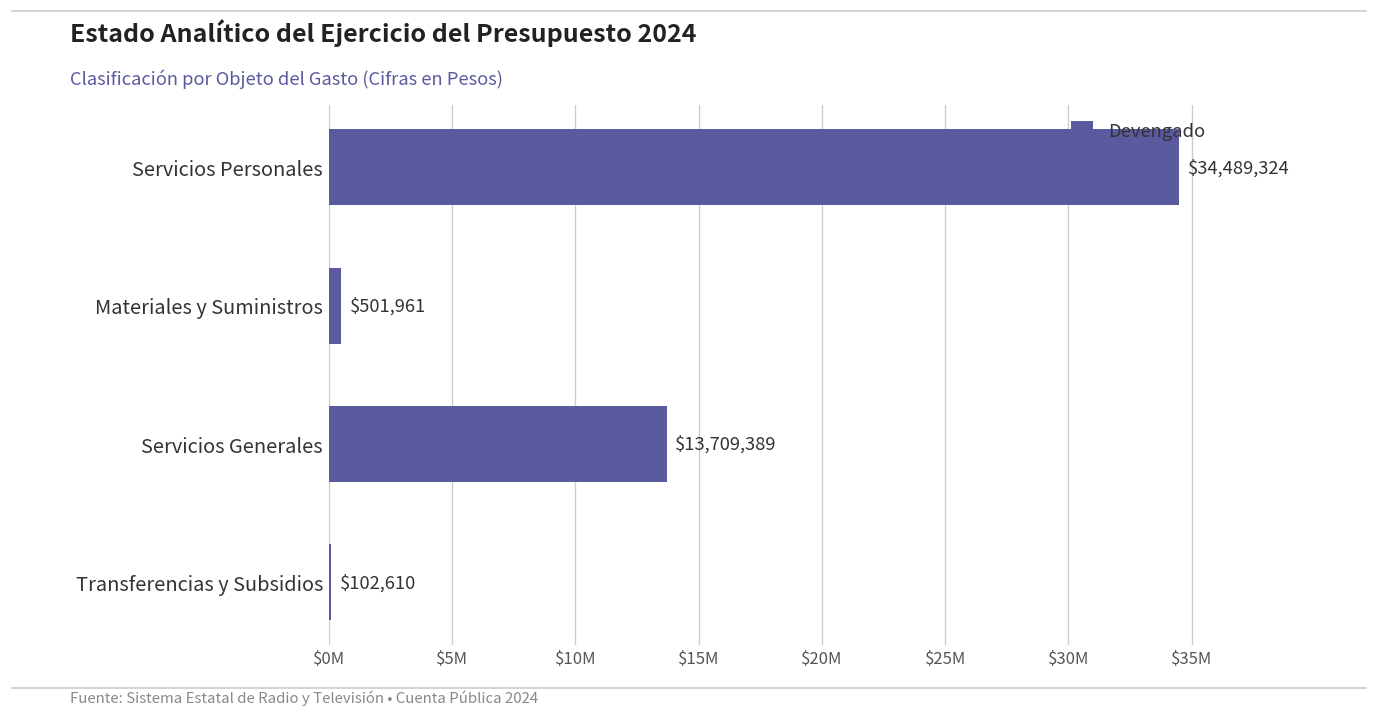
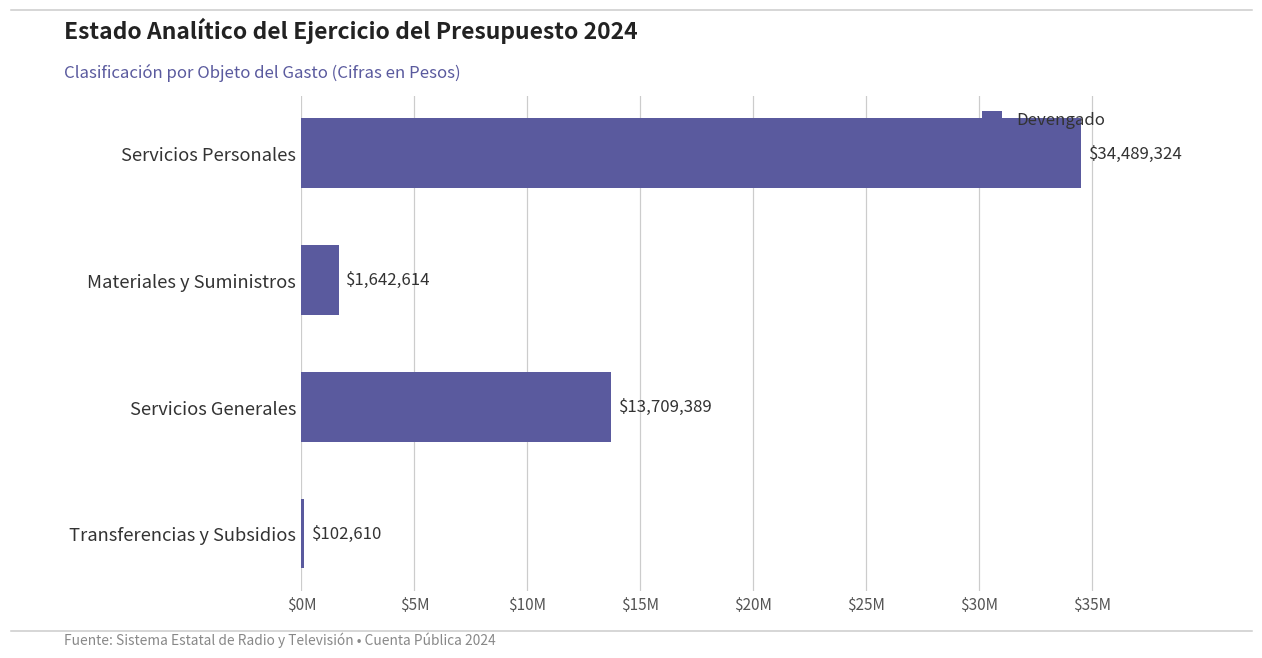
  {
    "Servicios Personales": "$34,489,324",
-   "Materiales y Suministros": "$501,961",
+   "Materiales y Suministros": "$1,642,614",
    "Servicios Generales": "$13,709,389",
    "Transferencias y Subsidios": "$102,610"
  }
